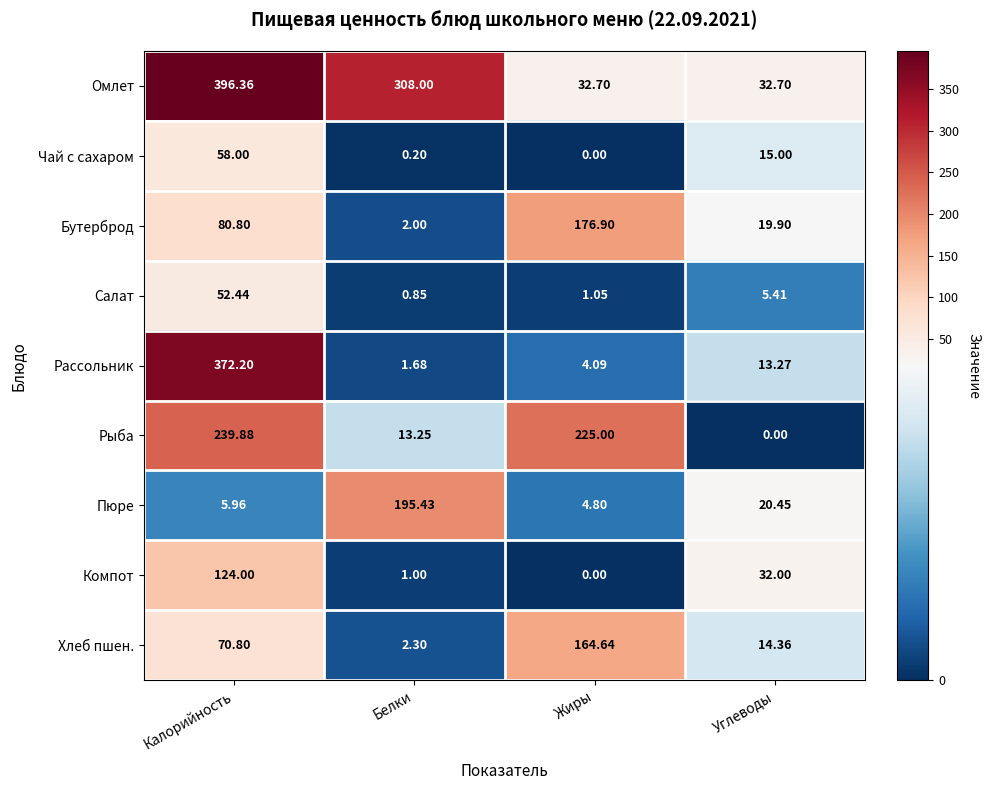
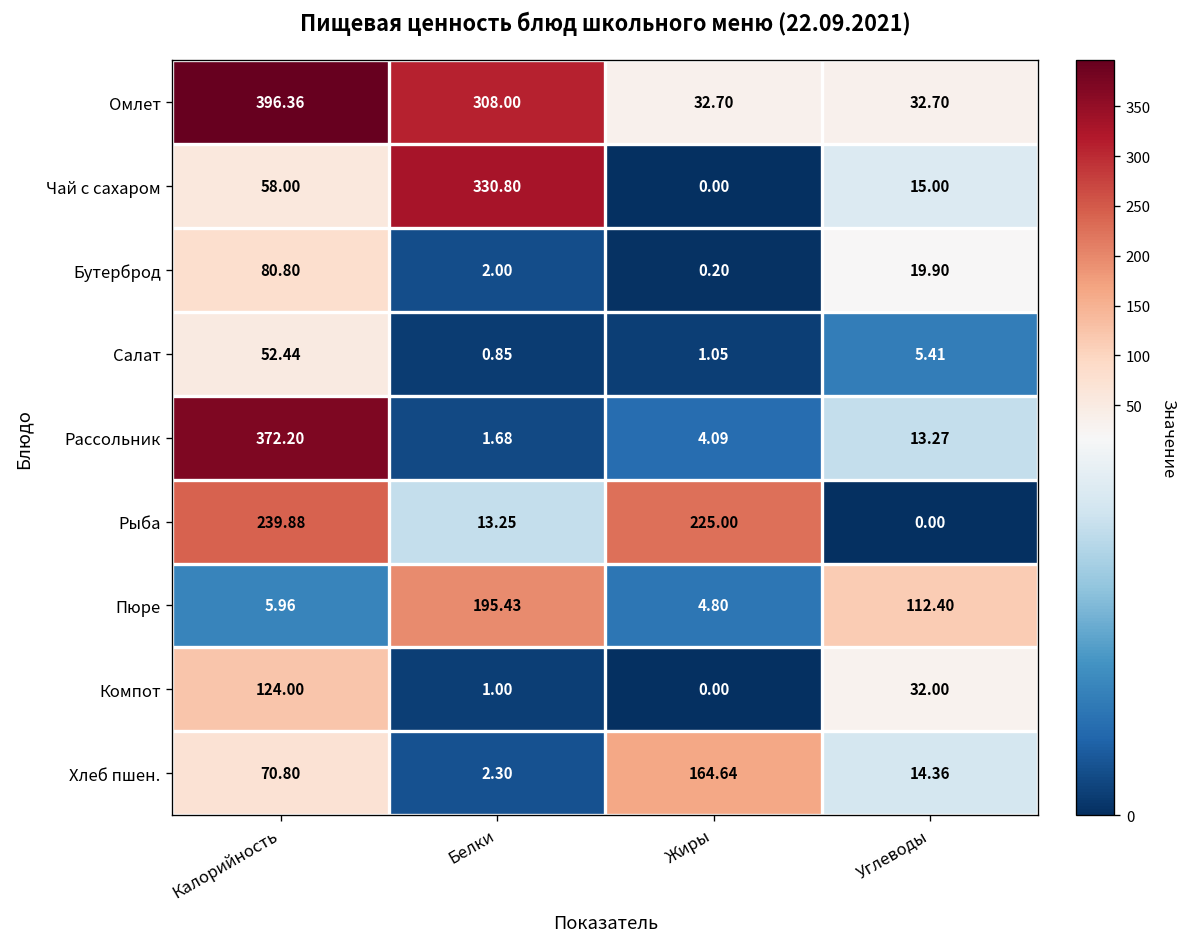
  {
    "Омлет": {
      "Калорийность": 396.36,
      "Белки": 308.00,
      "Жиры": 32.70,
      "Углеводы": 32.70
    },
    "Чай с сахаром": {
      "Калорийность": 58.00,
-     "Белки": 0.20,
+     "Белки": 330.80,
      "Жиры": 0.00,
      "Углеводы": 15.00
    },
    "Бутерброд": {
      "Калорийность": 80.80,
      "Белки": 2.00,
-     "Жиры": 176.90,
+     "Жиры": 0.20,
      "Углеводы": 19.90
    },
    "Салат": {
      "Калорийность": 52.44,
      "Белки": 0.85,
      "Жиры": 1.05,
      "Углеводы": 5.41
    },
    "Рассольник": {
      "Калорийность": 372.20,
      "Белки": 1.68,
      "Жиры": 4.09,
      "Углеводы": 13.27
    },
    "Рыба": {
      "Калорийность": 239.88,
      "Белки": 13.25,
      "Жиры": 225.00,
      "Углеводы": 0.00
    },
    "Пюре": {
      "Калорийность": 5.96,
      "Белки": 195.43,
      "Жиры": 4.80,
-     "Углеводы": 20.45
+     "Углеводы": 112.40
    },
    "Компот": {
      "Калорийность": 124.00,
      "Белки": 1.00,
      "Жиры": 0.00,
      "Углеводы": 32.00
    },
    "Хлеб пшен.": {
      "Калорийность": 70.80,
      "Белки": 2.30,
      "Жиры": 164.64,
      "Углеводы": 14.36
    }
  }
